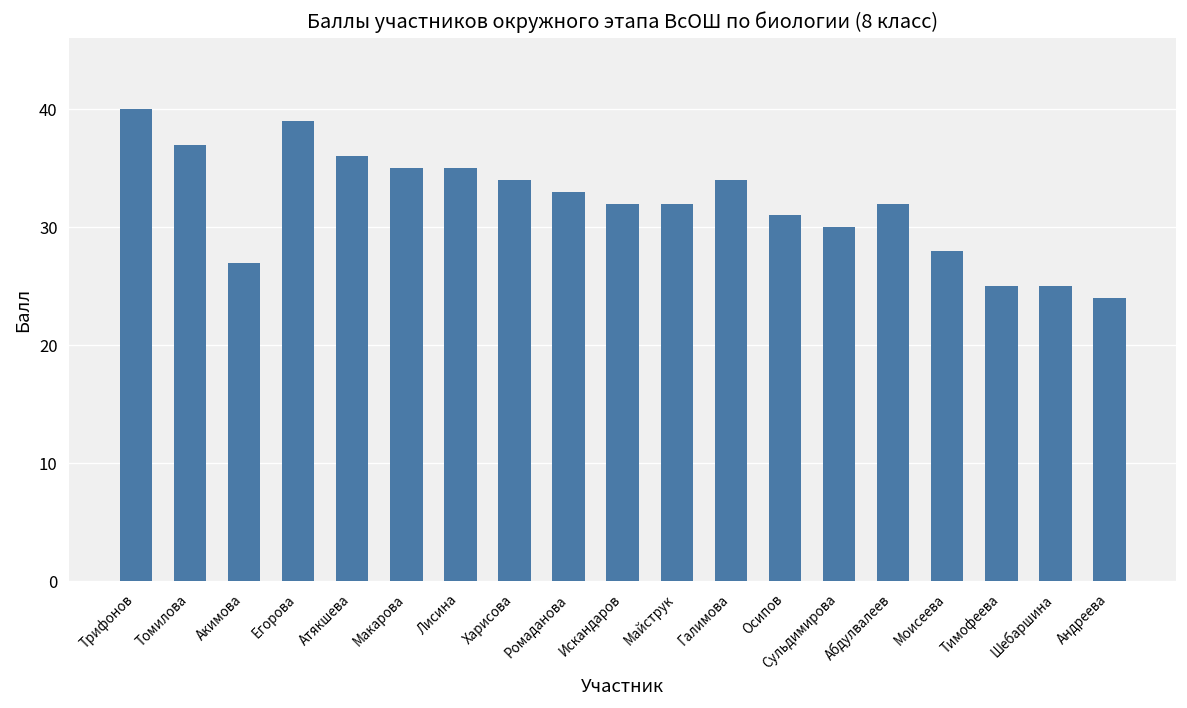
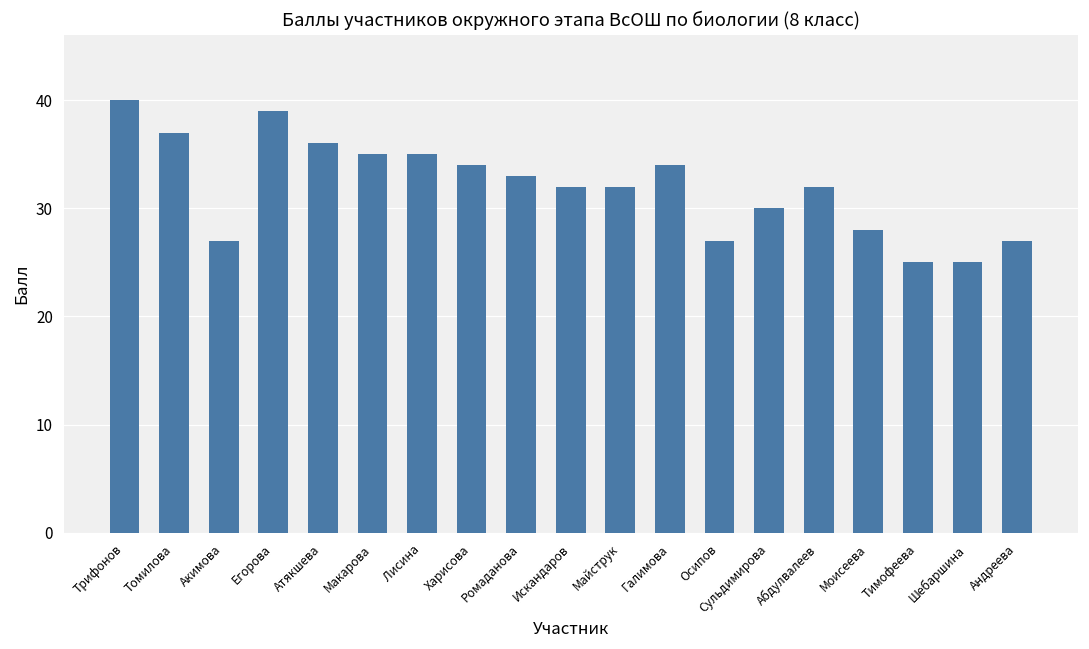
  {
    "Трифонов": 40,
    "Томилова": 37,
    "Акимова": 27,
    "Егорова": 39,
    "Атякшева": 36,
    "Макарова": 35,
    "Лисина": 35,
    "Харисова": 34,
    "Ромаданова": 33,
    "Искандаров": 32,
    "Майструк": 32,
    "Галимова": 34,
-   "Осипов": 31,
+   "Осипов": 27,
    "Сульдимирова": 30,
    "Абдулвалеев": 32,
    "Моисеева": 28,
    "Тимофеева": 25,
    "Шебаршина": 25,
-   "Андреева": 24
+   "Андреева": 27
  }
